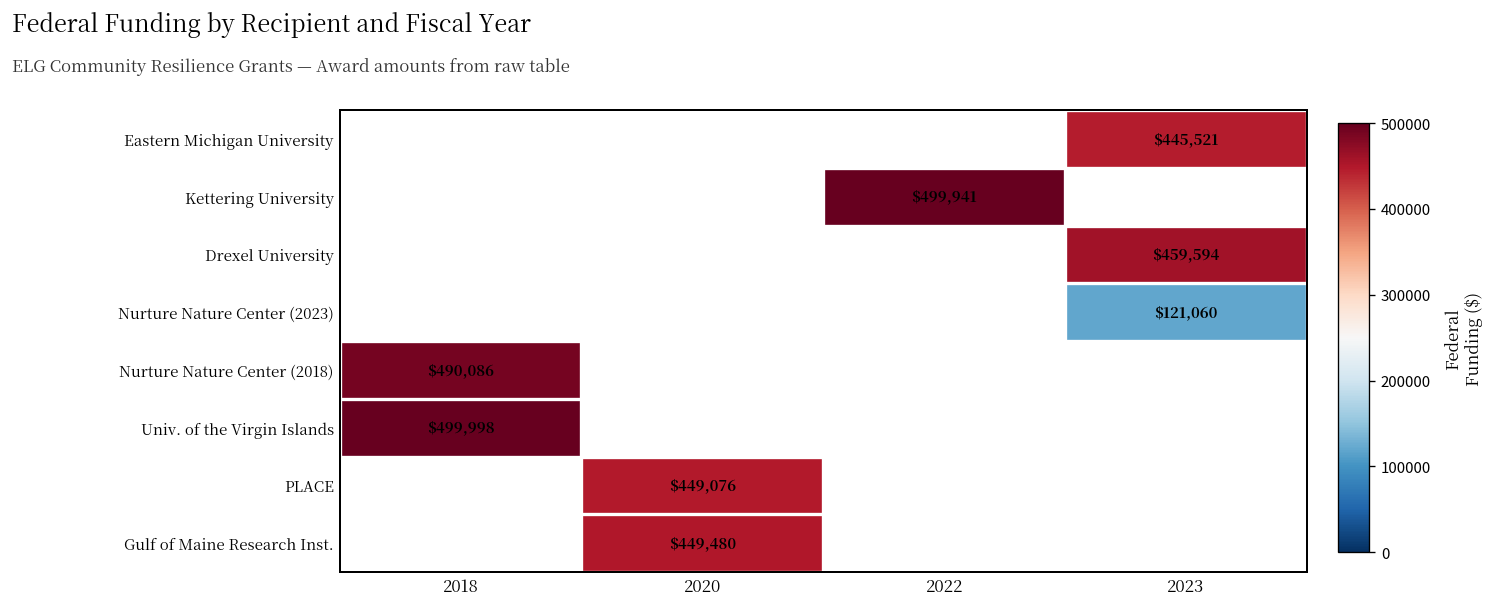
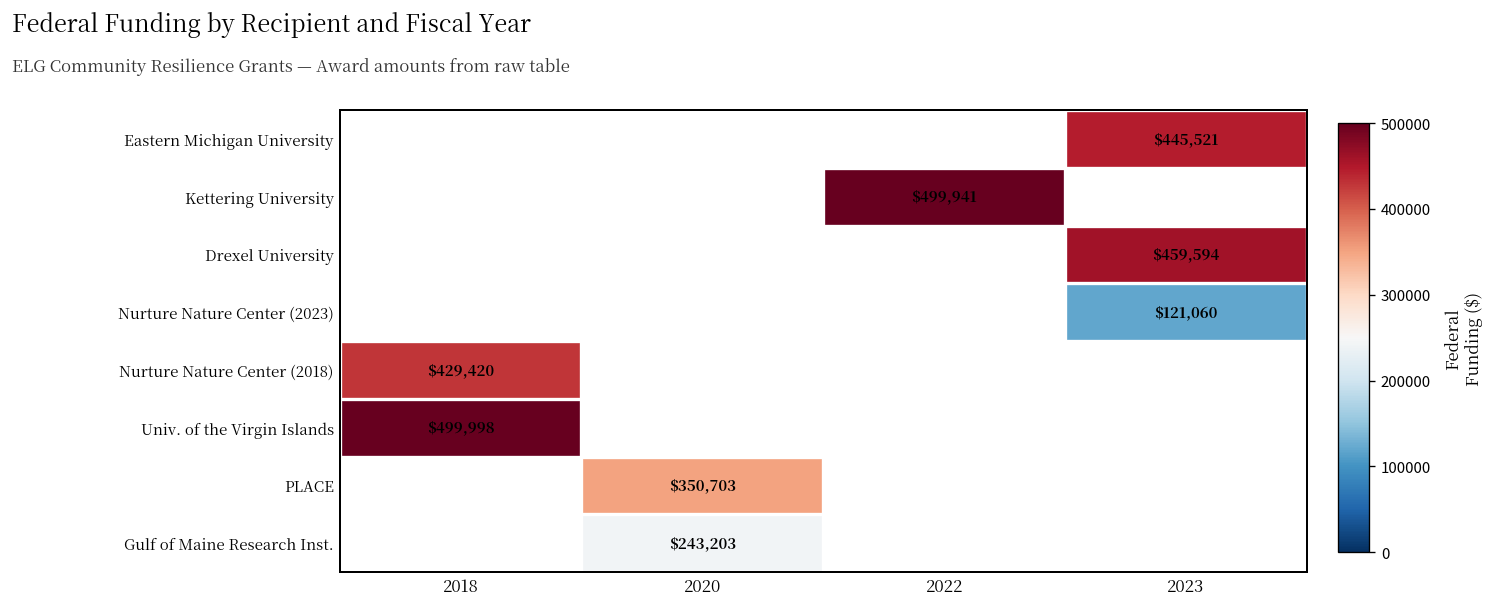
  {
    "Eastern Michigan University": {
      "2023": "$445,521"
    },
    "Kettering University": {
      "2022": "$499,941"
    },
    "Drexel University": {
      "2023": "$459,594"
    },
    "Nurture Nature Center (2023)": {
      "2023": "$121,060"
    },
    "Nurture Nature Center (2018)": {
-     "2018": "$490,086"
+     "2018": "$429,420"
    },
    "Univ. of the Virgin Islands": {
      "2018": "$499,998"
    },
    "PLACE": {
-     "2020": "$449,076"
+     "2020": "$350,703"
    },
    "Gulf of Maine Research Inst.": {
-     "2020": "$449,480"
+     "2020": "$243,203"
    }
  }
